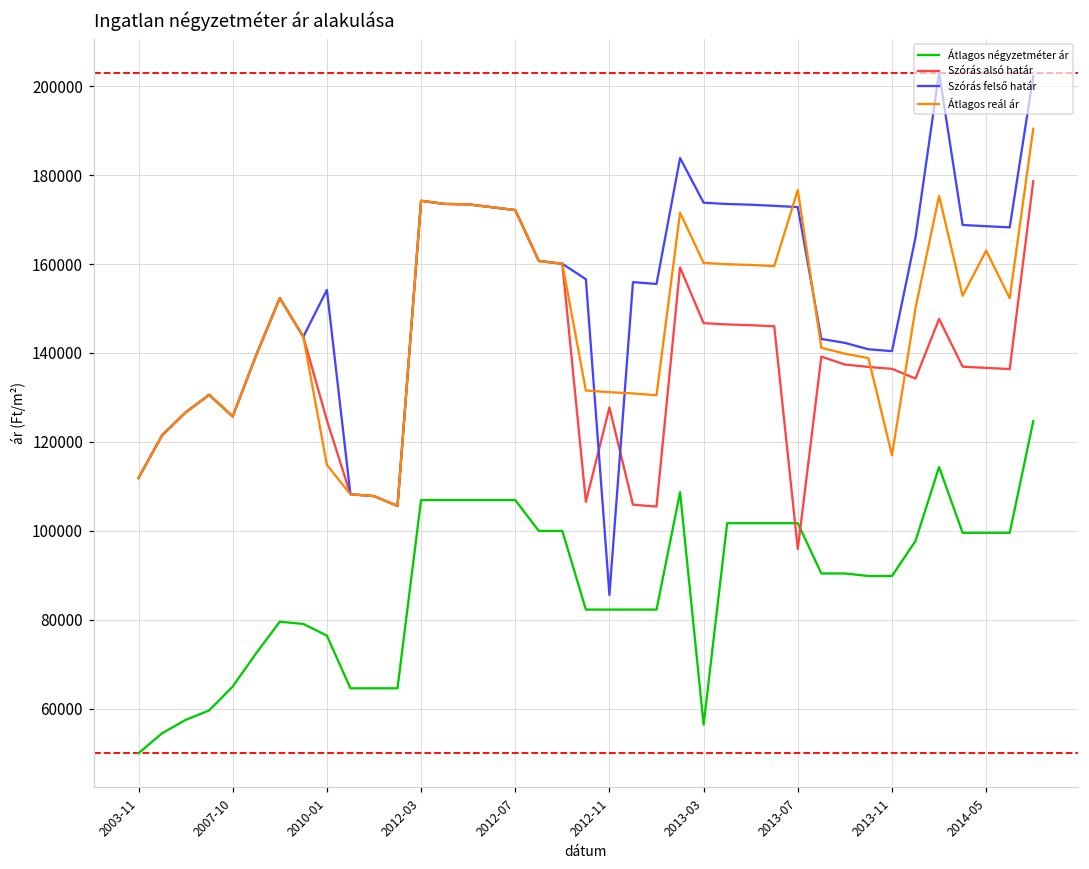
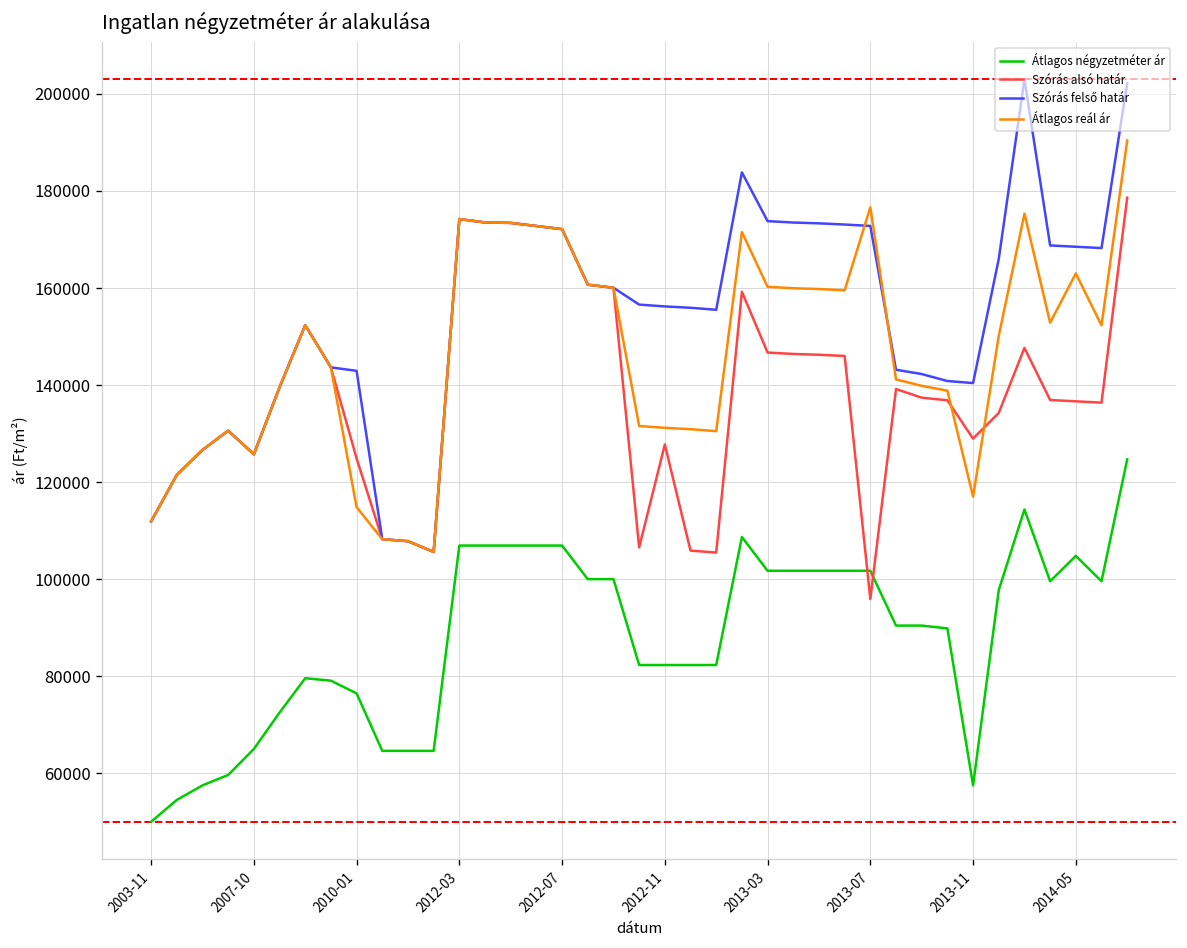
  {
    "Átlagos négyzetméter ár": {
      "2003-11": 50000,
      "2007-10": 65000,
      "2010-01": 76000,
      "2012-03": 107000,
      "2012-07": 107000,
      "2012-11": 82000,
-     "2013-03": 56000,
+     "2013-03": 102000,
      "2013-07": 102000,
-     "2013-11": 90000,
-     "2014-05": 100000
+     "2013-11": 57000,
+     "2014-05": 105000
    },
    "Szórás alsó határ": {
      "2010-01": 125000,
      "2012-11": 128000,
      "2013-03": 147000,
      "2013-07": 96000,
-     "2013-11": 136000,
+     "2013-11": 129000,
      "2014-05": 137000
    },
    "Szórás felső határ": {
-     "2010-01": 154000,
-     "2012-11": 86000,
+     "2010-01": 143000,
+     "2012-11": 156000,
      "2013-03": 174000,
      "2013-07": 173000,
      "2013-11": 140000,
      "2014-05": 169000
    },
    "Átlagos reál ár": {
      "2010-01": 115000,
      "2012-11": 131000,
      "2013-03": 160000,
      "2013-07": 177000,
      "2013-11": 117000,
      "2014-05": 163000
    }
  }
